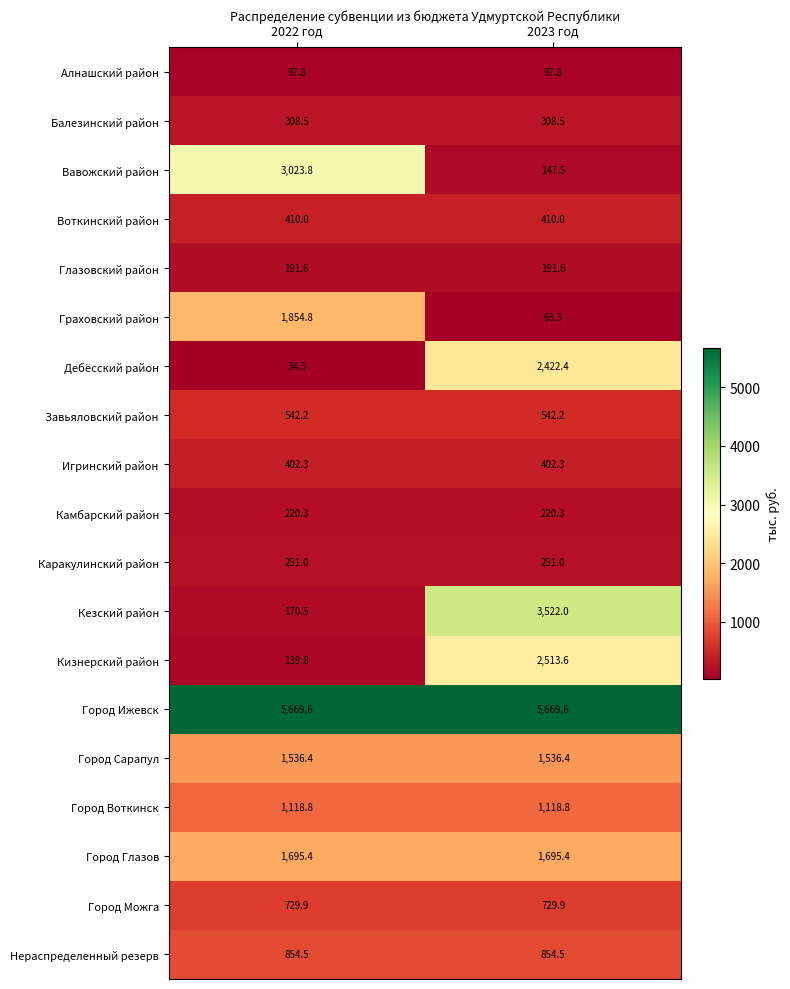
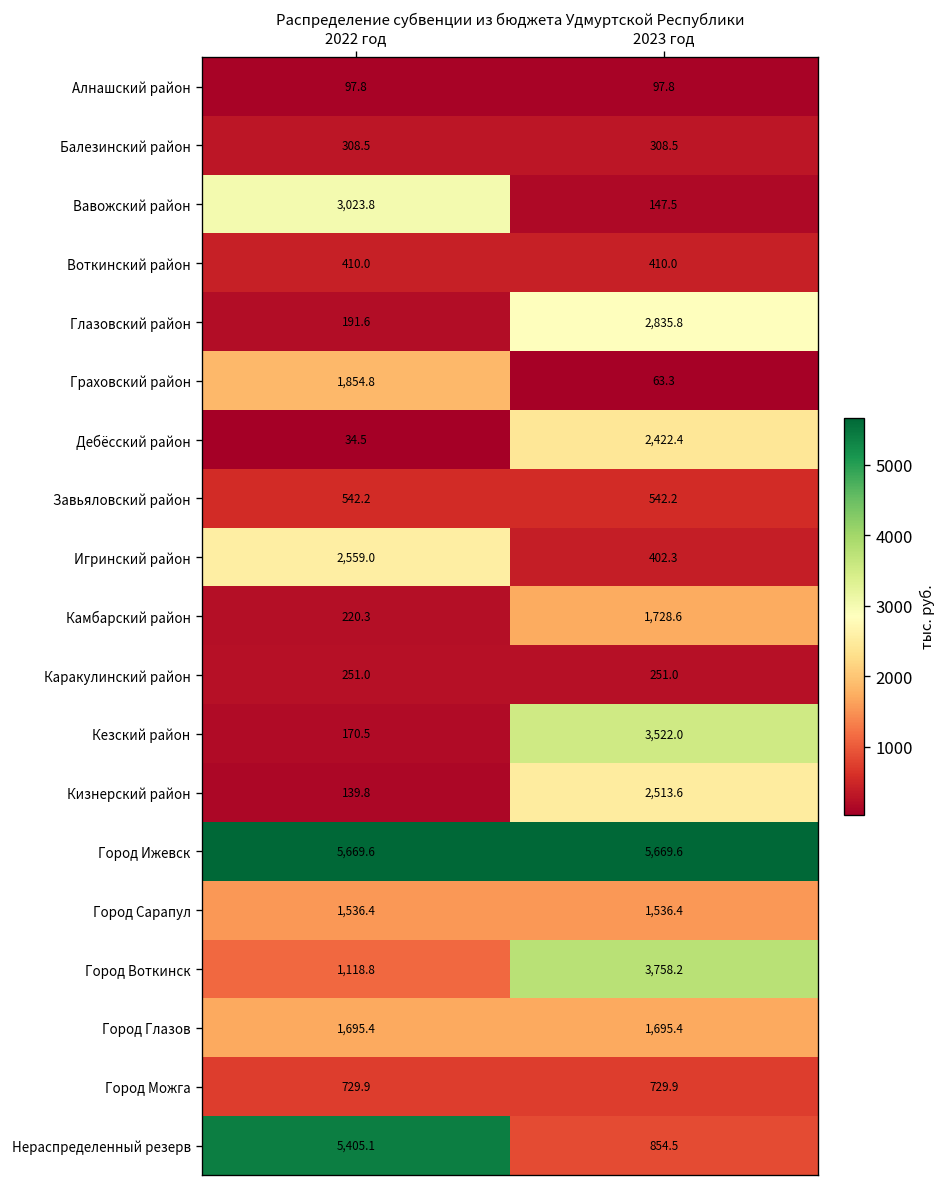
  {
    "Глазовский район": {
-     "2023 год": "191.6"
+     "2023 год": "2,835.8"
    },
    "Игринский район": {
-     "2022 год": "402.3"
+     "2022 год": "2,559.0"
    },
    "Камбарский район": {
-     "2023 год": "220.3"
+     "2023 год": "1,728.6"
    },
    "Город Воткинск": {
-     "2023 год": "1,118.8"
+     "2023 год": "3,758.2"
    },
    "Нераспределенный резерв": {
-     "2022 год": "854.5"
+     "2022 год": "5,405.1"
    }
  }
